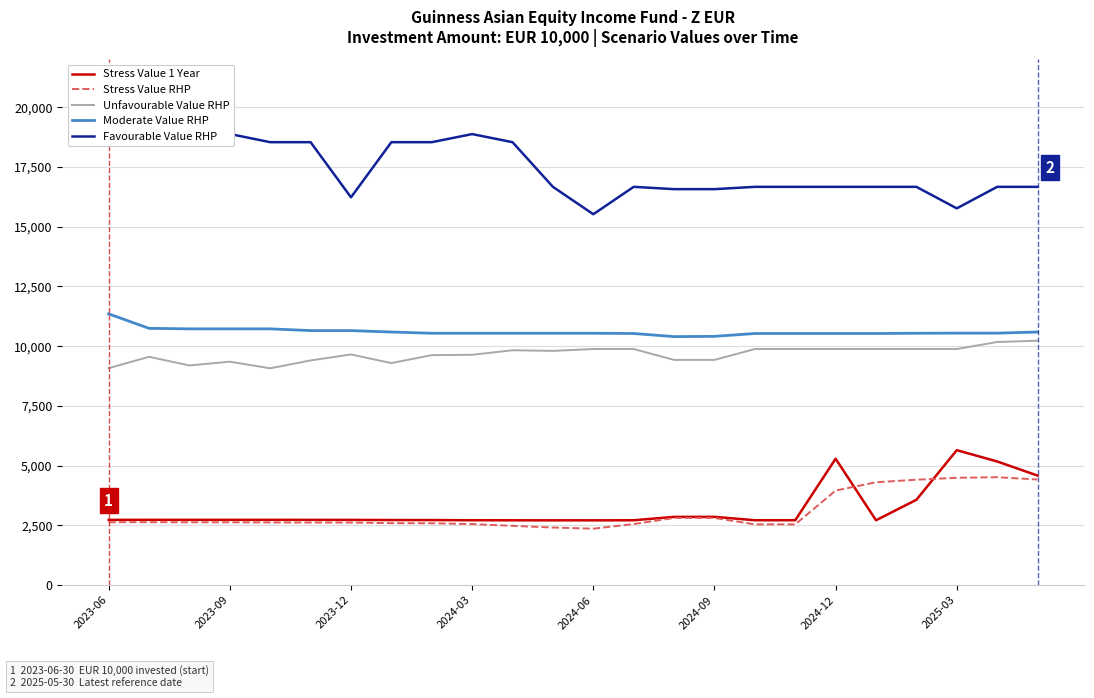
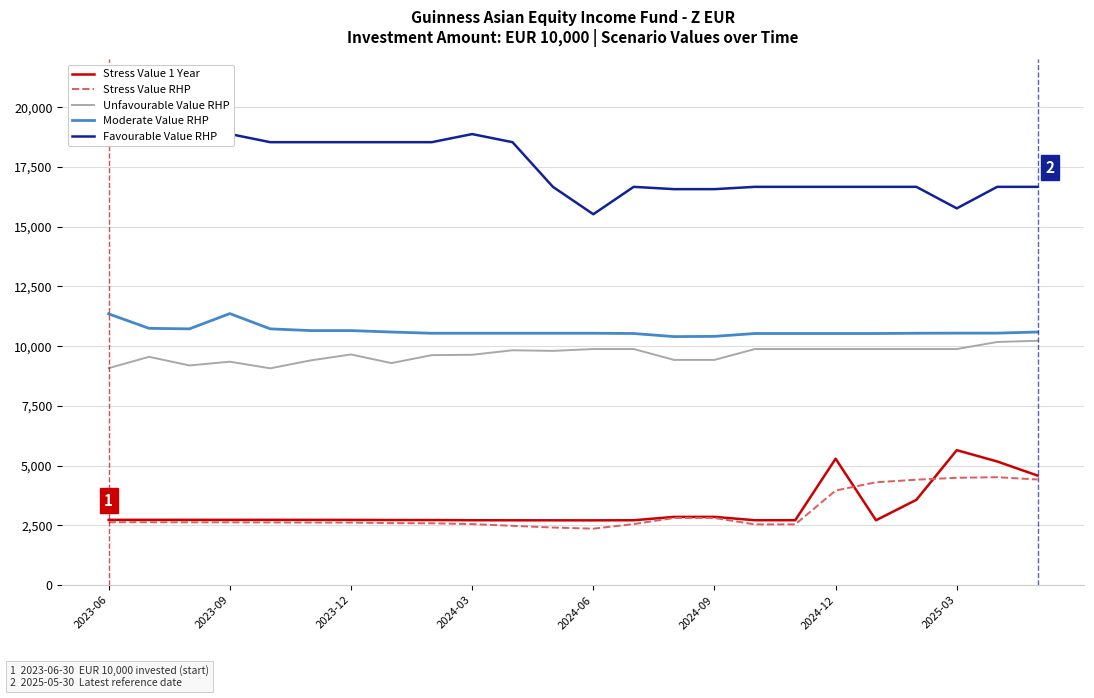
  {
    "Stress Value 1 Year": {
      "2023-12": "2,700",
      "2024-03": "2,700",
      "2024-06": "2,700",
      "2024-12": "5,300",
      "2025-03": "5,600"
    },
    "Stress Value RHP": {
      "2023-12": "2,600",
      "2024-03": "2,600",
      "2024-06": "2,400",
      "2024-12": "4,000",
      "2025-03": "4,500"
    },
    "Unfavourable Value RHP": {
      "2023-06": "9,100",
      "2023-09": "9,400",
      "2023-12": "9,700",
      "2024-03": "9,600",
      "2024-06": "9,900",
      "2024-09": "9,400",
      "2024-12": "9,900",
      "2025-03": "9,900"
    },
    "Moderate Value RHP": {
      "2023-06": "11,400",
-     "2023-09": "10,700",
+     "2023-09": "11,400",
      "2023-12": "10,700",
      "2024-03": "10,500",
      "2024-06": "10,500",
      "2024-09": "10,400",
      "2024-12": "10,500",
      "2025-03": "10,500"
    },
    "Favourable Value RHP": {
-     "2023-12": "16,200",
+     "2023-12": "18,500",
      "2024-03": "18,900",
      "2024-06": "15,500",
      "2024-09": "16,600",
      "2024-12": "16,700",
      "2025-03": "15,800"
    }
  }
